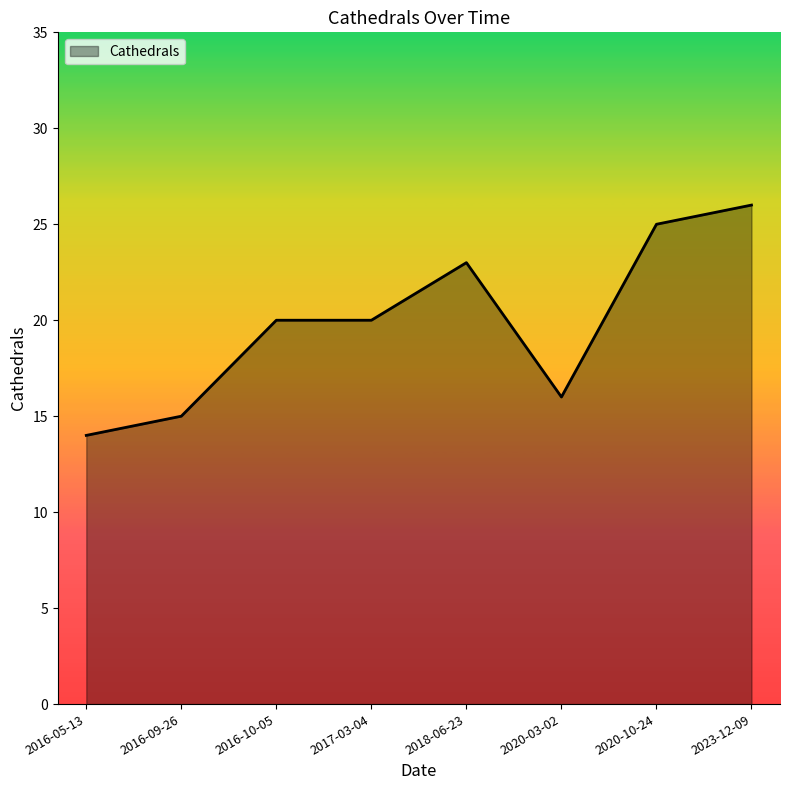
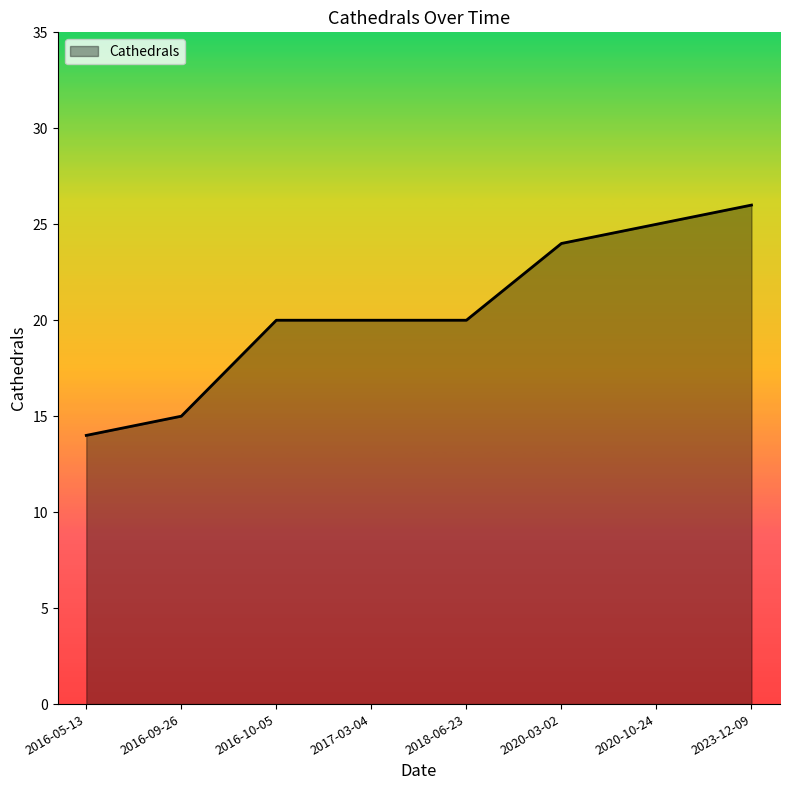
  {
    "2016-05-13": 14,
    "2016-09-26": 15,
    "2016-10-05": 20,
    "2017-03-04": 20,
-   "2018-06-23": 23,
-   "2020-03-02": 16,
+   "2018-06-23": 20,
+   "2020-03-02": 24,
    "2020-10-24": 25,
    "2023-12-09": 26
  }
